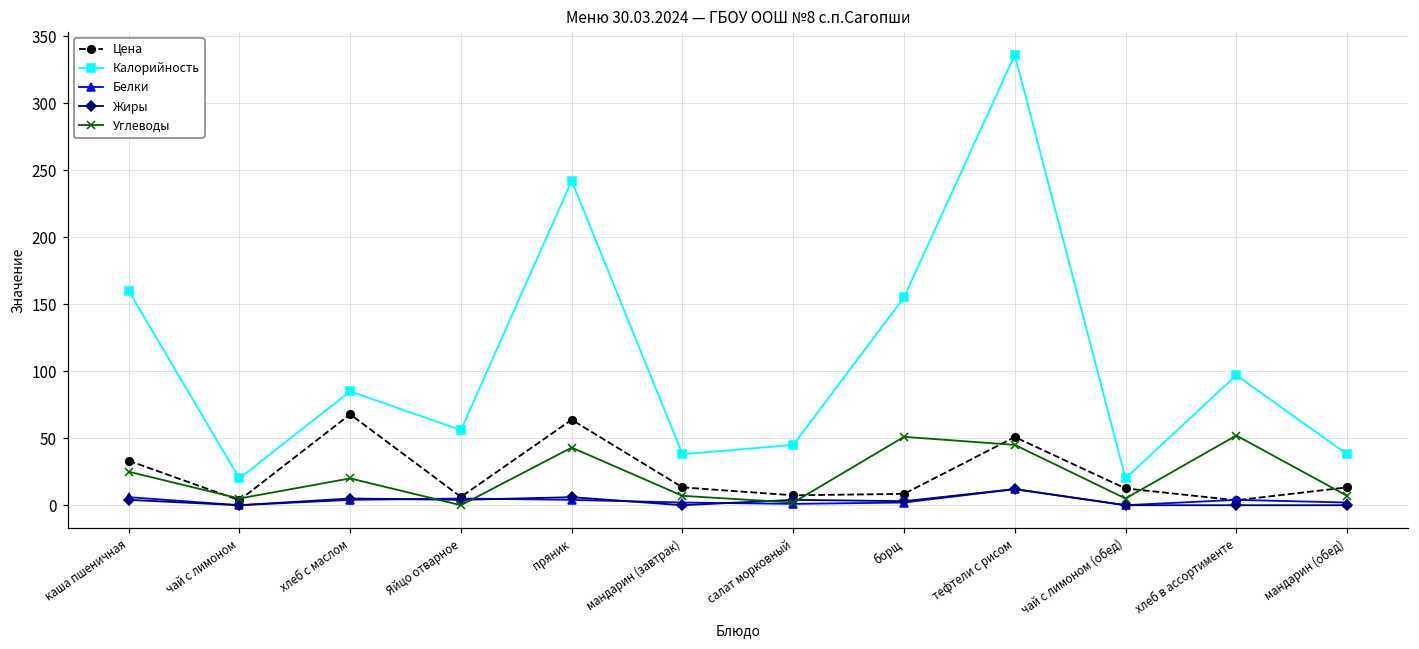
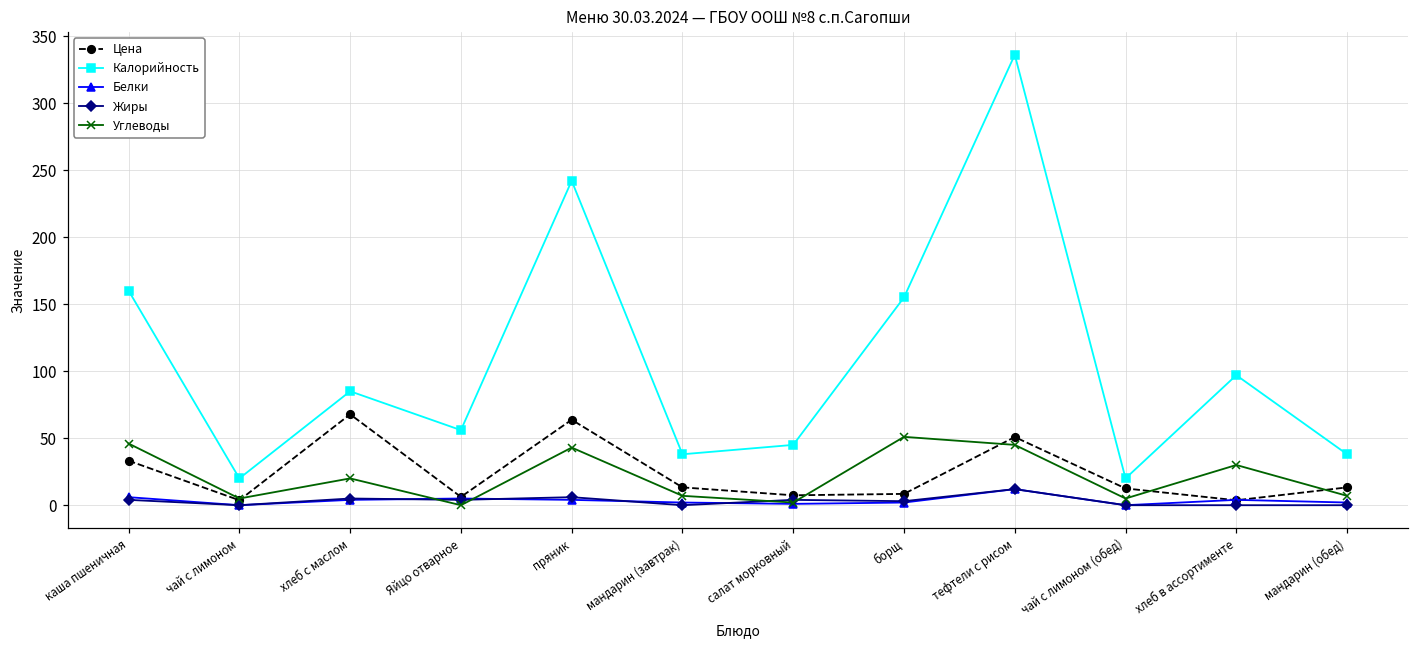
  {
    "Цена": {
      "каша пшеничная": 33,
      "хлеб с маслом": 68,
      "пряник": 64,
      "мандарин (завтрак)": 13,
      "салат морковный": 7,
      "борщ": 8,
      "тефтели с рисом": 51,
      "чай с лимоном (обед)": 13,
      "мандарин (обед)": 13
    },
    "Калорийность": {
      "каша пшеничная": 160,
      "чай с лимоном": 20,
      "хлеб с маслом": 85,
      "Яйцо отварное": 56,
      "пряник": 242,
      "мандарин (завтрак)": 38,
      "салат морковный": 45,
      "борщ": 155,
      "тефтели с рисом": 336,
      "чай с лимоном (обед)": 20,
      "хлеб в ассортименте": 97,
      "мандарин (обед)": 38
    },
    "Жиры": {
      "хлеб в ассортименте": 0
    },
    "Углеводы": {
-     "каша пшеничная": 25,
+     "каша пшеничная": 46,
      "хлеб с маслом": 20,
      "Яйцо отварное": 0,
      "пряник": 43,
      "мандарин (завтрак)": 7,
      "борщ": 51,
      "тефтели с рисом": 45,
      "чай с лимоном (обед)": 5,
-     "хлеб в ассортименте": 52,
+     "хлеб в ассортименте": 30,
      "мандарин (обед)": 7
    }
  }
